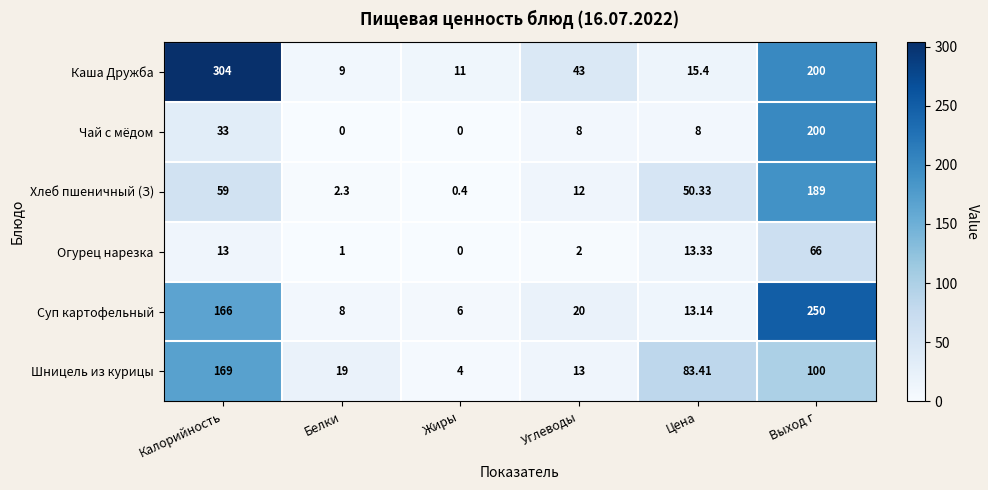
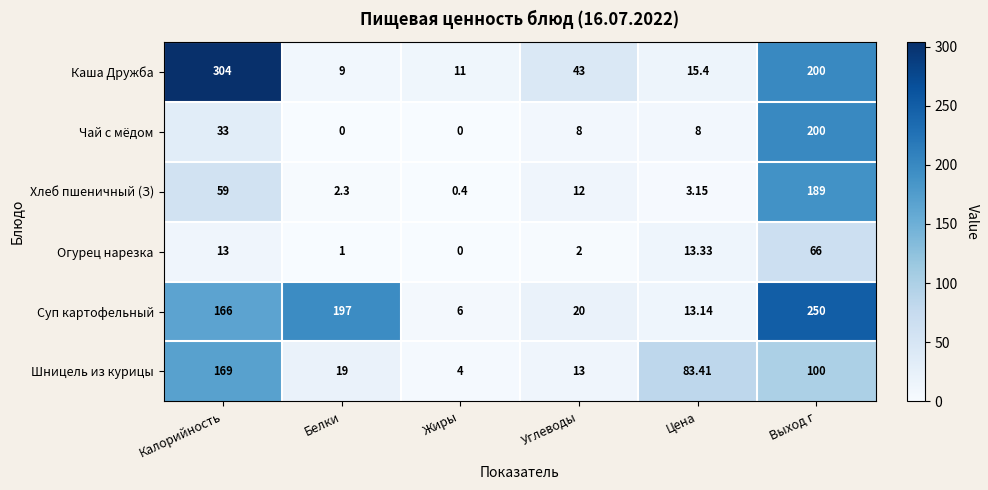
  {
    "Каша Дружба": {
      "Калорийность": 304,
      "Белки": 9,
      "Жиры": 11,
      "Углеводы": 43,
      "Цена": 15.4,
      "Выход г": 200
    },
    "Чай с мёдом": {
      "Калорийность": 33,
      "Белки": 0,
      "Жиры": 0,
      "Углеводы": 8,
      "Цена": 8,
      "Выход г": 200
    },
    "Хлеб пшеничный (З)": {
      "Калорийность": 59,
      "Белки": 2.3,
      "Жиры": 0.4,
      "Углеводы": 12,
-     "Цена": 50.33,
+     "Цена": 3.15,
      "Выход г": 189
    },
    "Огурец нарезка": {
      "Калорийность": 13,
      "Белки": 1,
      "Жиры": 0,
      "Углеводы": 2,
      "Цена": 13.33,
      "Выход г": 66
    },
    "Суп картофельный": {
      "Калорийность": 166,
-     "Белки": 8,
+     "Белки": 197,
      "Жиры": 6,
      "Углеводы": 20,
      "Цена": 13.14,
      "Выход г": 250
    },
    "Шницель из курицы": {
      "Калорийность": 169,
      "Белки": 19,
      "Жиры": 4,
      "Углеводы": 13,
      "Цена": 83.41,
      "Выход г": 100
    }
  }
